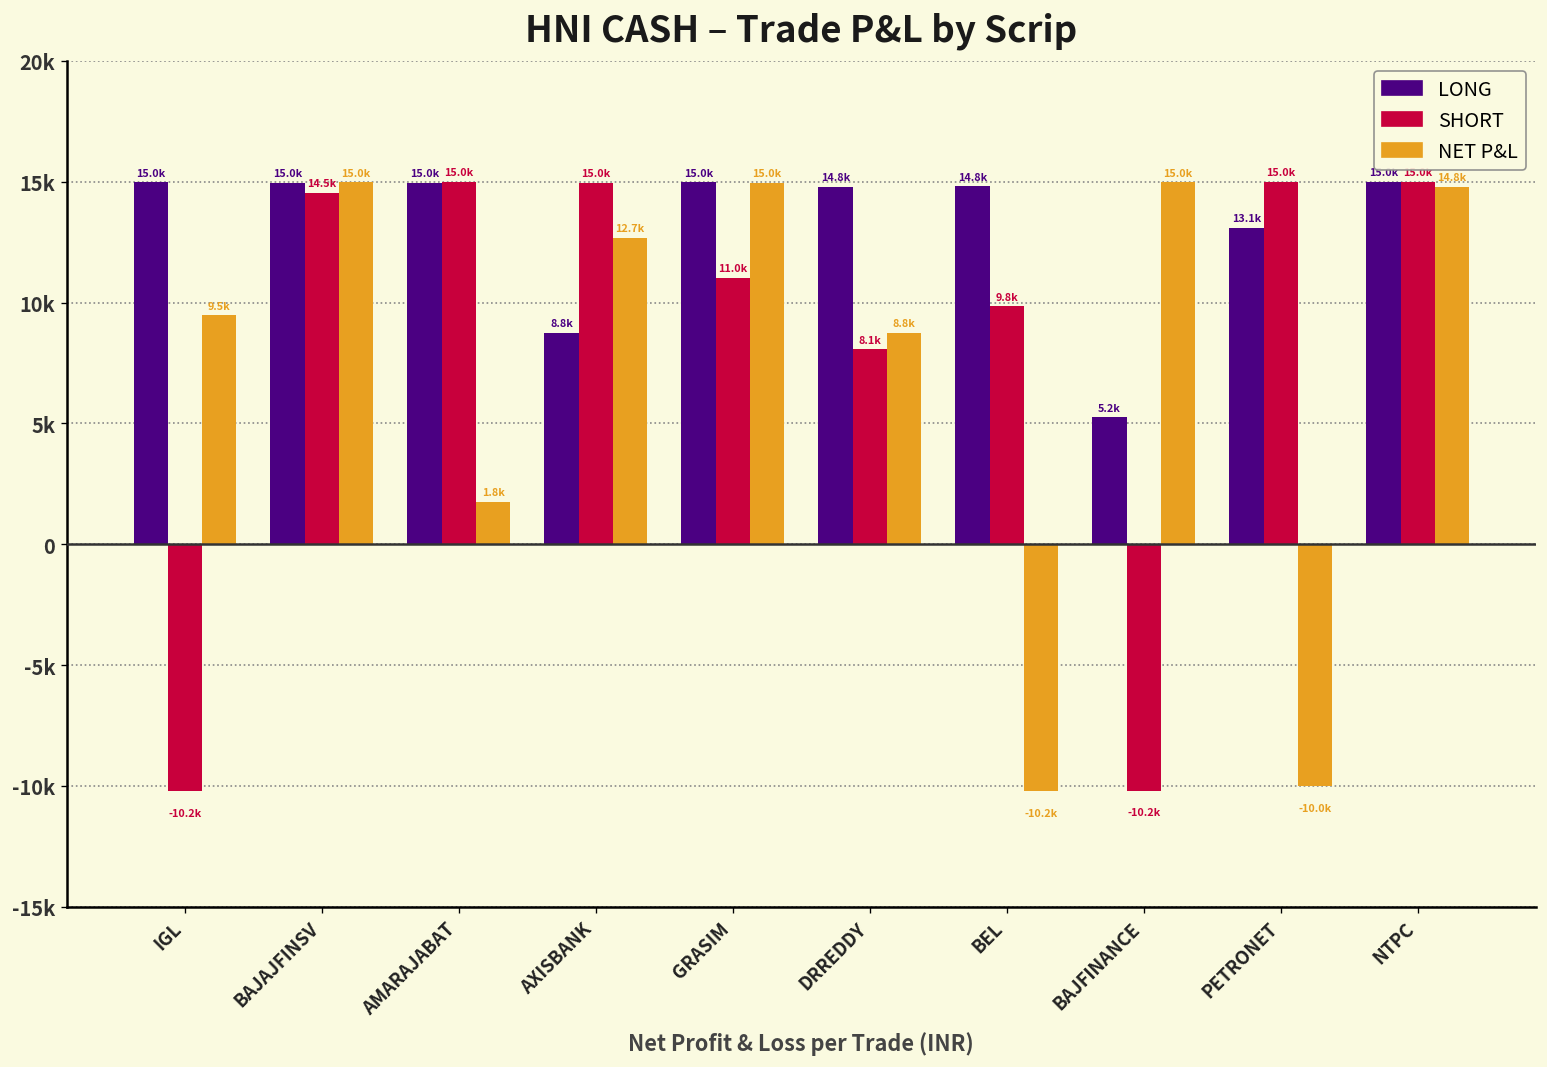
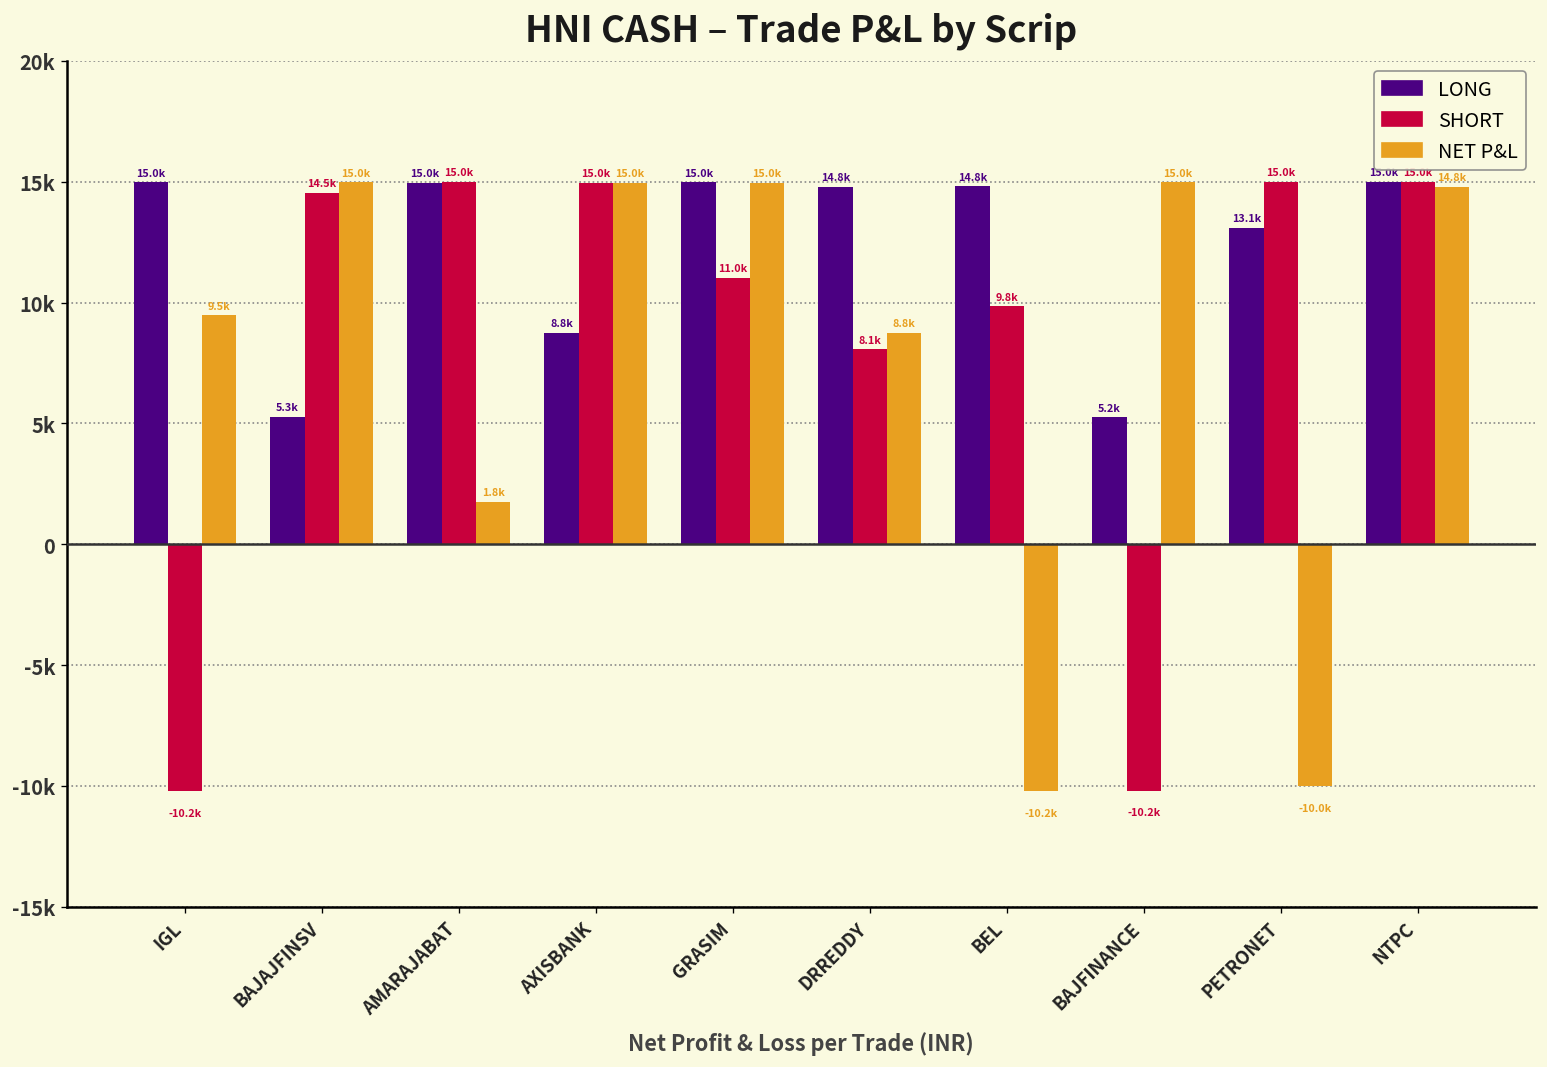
  {
    "LONG": {
      "IGL": "15.0k",
-     "BAJAJFINSV": "15.0k",
+     "BAJAJFINSV": "5.3k",
      "AMARAJABAT": "15.0k",
      "AXISBANK": "8.8k",
      "GRASIM": "15.0k",
      "DRREDDY": "14.8k",
      "BEL": "14.8k",
      "BAJFINANCE": "5.2k",
      "PETRONET": "13.1k"
    },
    "SHORT": {
      "IGL": "-10.2k",
      "BAJAJFINSV": "14.5k",
      "AMARAJABAT": "15.0k",
      "AXISBANK": "15.0k",
      "GRASIM": "11.0k",
      "DRREDDY": "8.1k",
      "BEL": "9.8k",
      "BAJFINANCE": "-10.2k",
      "PETRONET": "15.0k"
    },
    "NET P&L": {
      "IGL": "9.5k",
      "BAJAJFINSV": "15.0k",
      "AMARAJABAT": "1.8k",
-     "AXISBANK": "12.7k",
+     "AXISBANK": "15.0k",
      "GRASIM": "15.0k",
      "DRREDDY": "8.8k",
      "BEL": "-10.2k",
      "BAJFINANCE": "15.0k",
      "PETRONET": "-10.0k",
      "NTPC": "14.8k"
    }
  }
